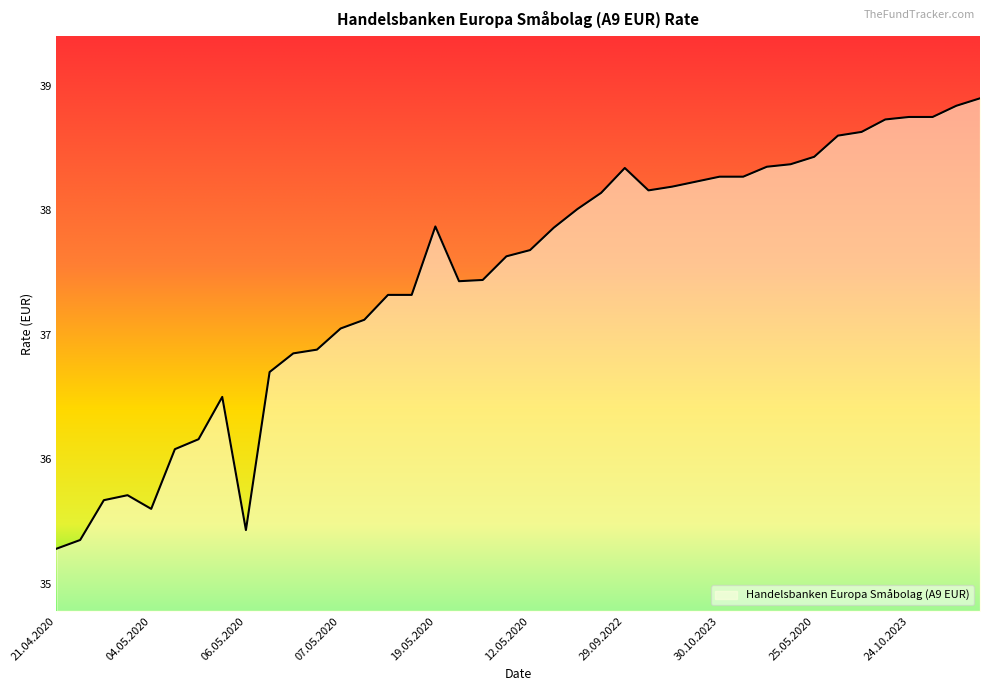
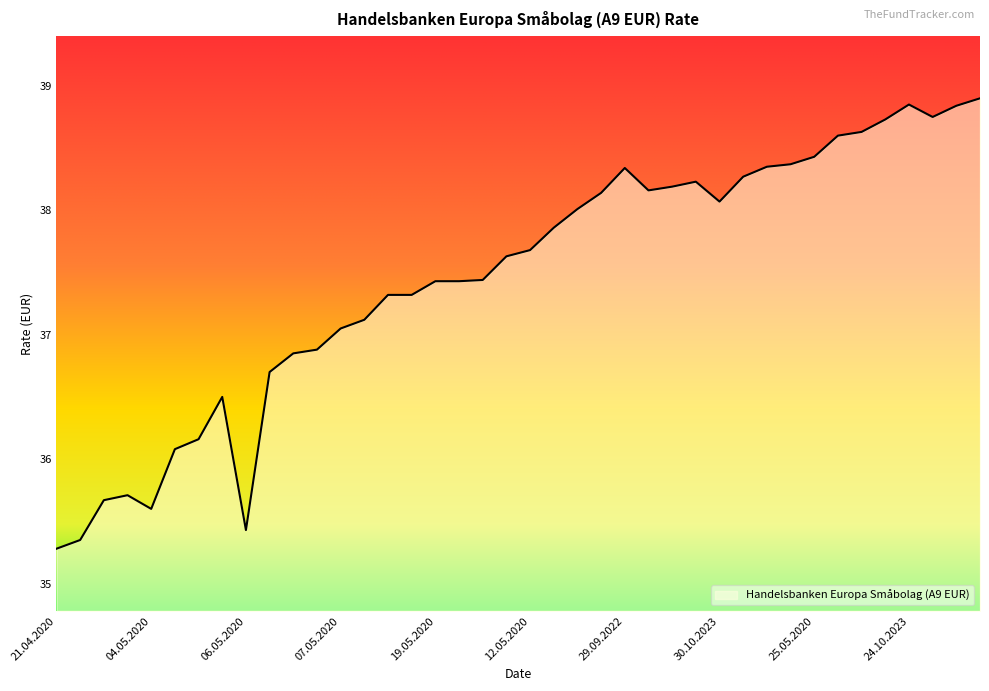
  {
    "21.04.2020": 35.28,
    "04.05.2020": 35.60,
    "06.05.2020": 35.43,
    "07.05.2020": 37.05,
-   "19.05.2020": 37.87,
+   "19.05.2020": 37.43,
    "12.05.2020": 37.68,
    "29.09.2022": 38.34,
-   "30.10.2023": 38.27,
+   "30.10.2023": 38.07,
    "25.05.2020": 38.43,
-   "24.10.2023": 38.75
+   "24.10.2023": 38.85
  }
